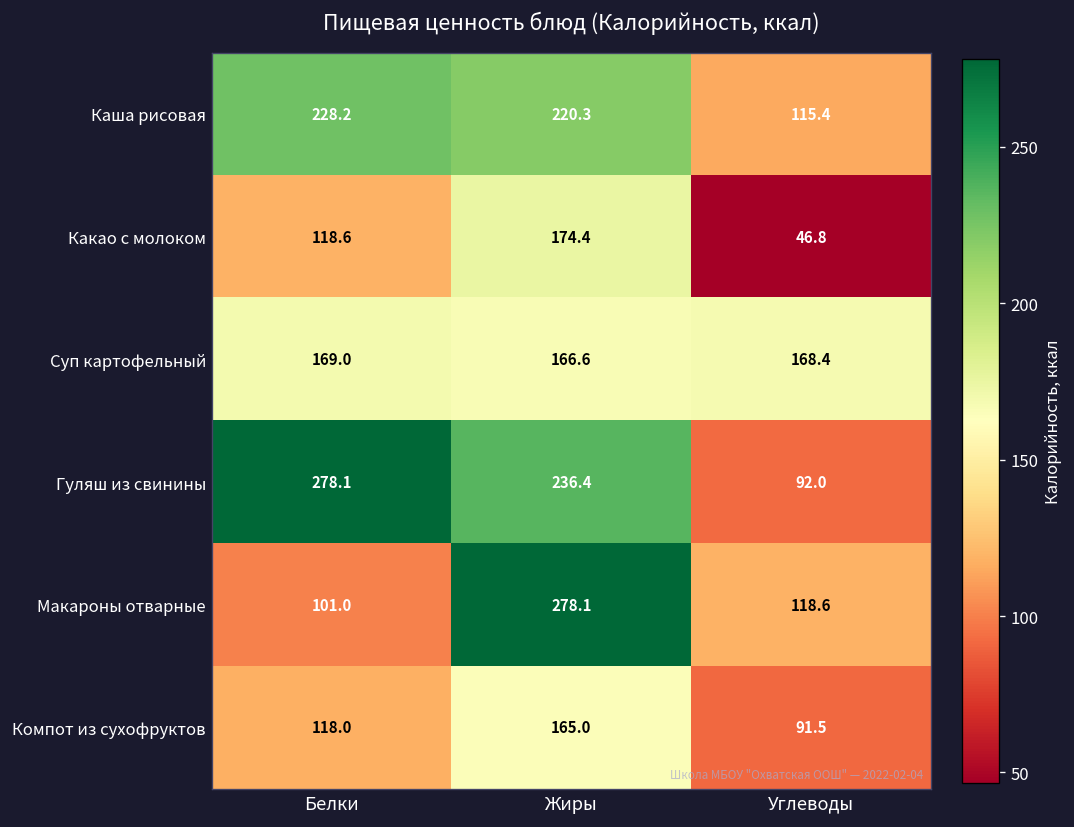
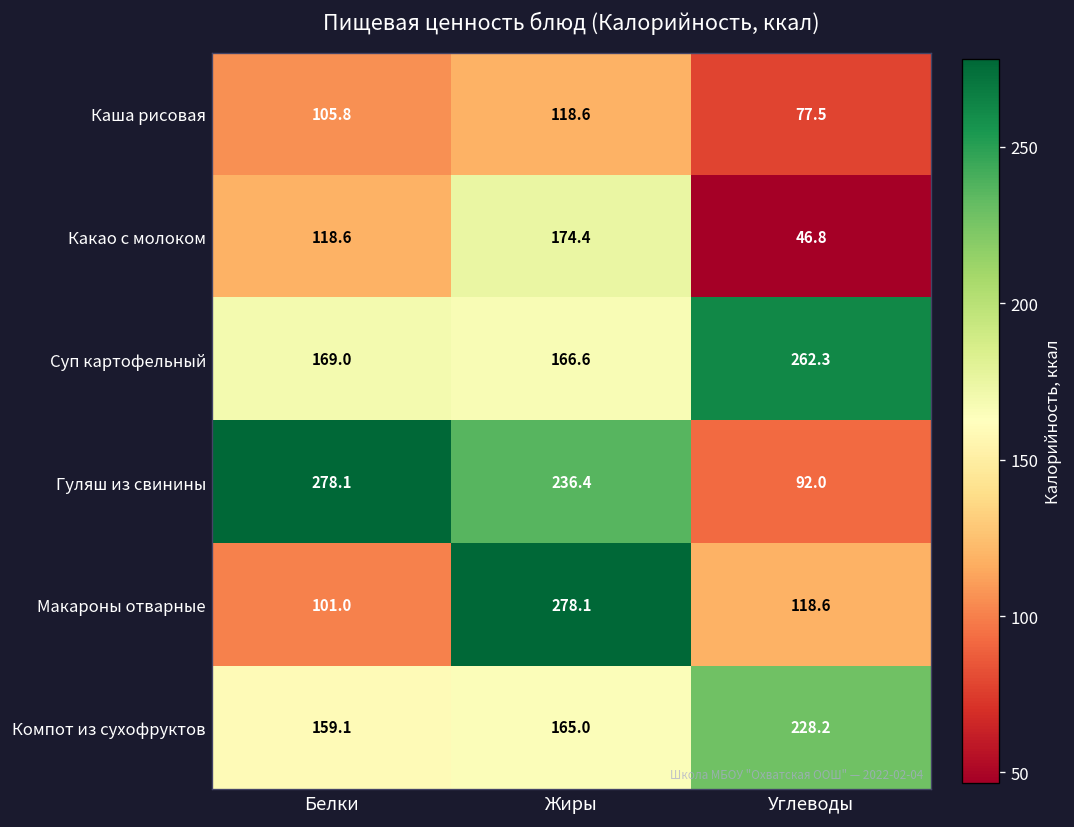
  {
    "Каша рисовая": {
-     "Белки": 228.2,
-     "Жиры": 220.3,
-     "Углеводы": 115.4
+     "Белки": 105.8,
+     "Жиры": 118.6,
+     "Углеводы": 77.5
    },
    "Какао с молоком": {
      "Белки": 118.6,
      "Жиры": 174.4,
      "Углеводы": 46.8
    },
    "Суп картофельный": {
      "Белки": 169.0,
      "Жиры": 166.6,
-     "Углеводы": 168.4
+     "Углеводы": 262.3
    },
    "Гуляш из свинины": {
      "Белки": 278.1,
      "Жиры": 236.4,
      "Углеводы": 92.0
    },
    "Макароны отварные": {
      "Белки": 101.0,
      "Жиры": 278.1,
      "Углеводы": 118.6
    },
    "Компот из сухофруктов": {
-     "Белки": 118.0,
+     "Белки": 159.1,
      "Жиры": 165.0,
-     "Углеводы": 91.5
+     "Углеводы": 228.2
    }
  }
